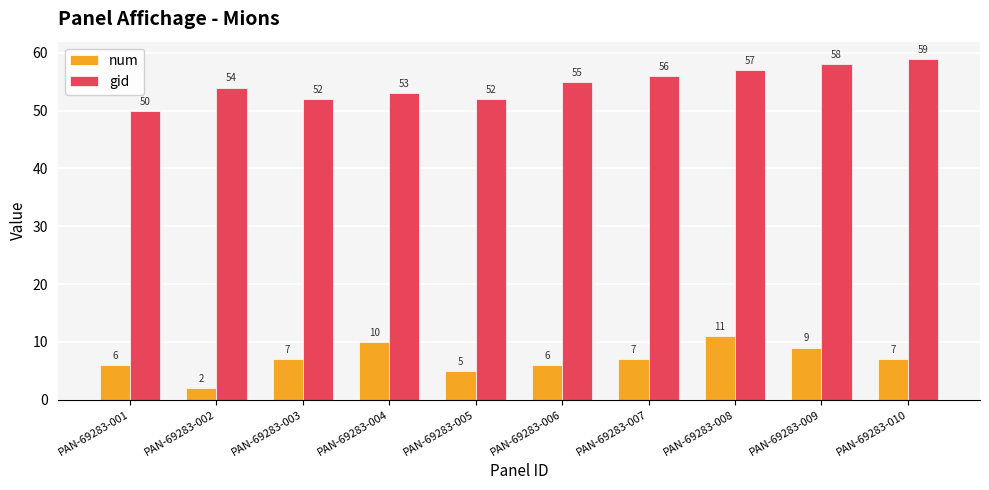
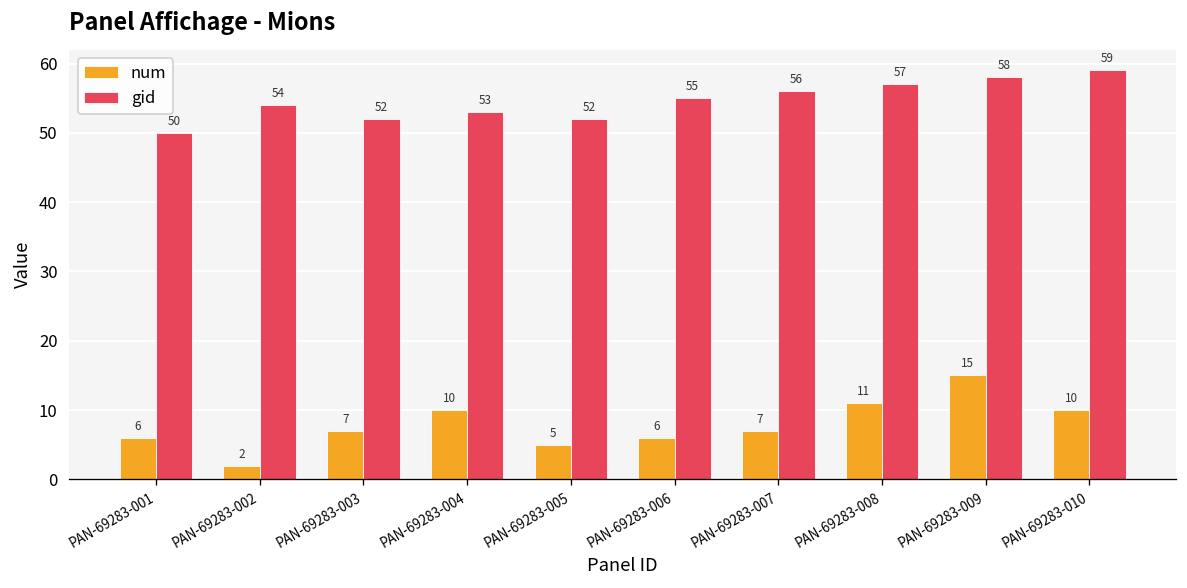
  {
    "num": {
      "PAN-69283-001": 6,
      "PAN-69283-002": 2,
      "PAN-69283-003": 7,
      "PAN-69283-004": 10,
      "PAN-69283-005": 5,
      "PAN-69283-006": 6,
      "PAN-69283-007": 7,
      "PAN-69283-008": 11,
-     "PAN-69283-009": 9,
-     "PAN-69283-010": 7
+     "PAN-69283-009": 15,
+     "PAN-69283-010": 10
    },
    "gid": {
      "PAN-69283-001": 50,
      "PAN-69283-002": 54,
      "PAN-69283-003": 52,
      "PAN-69283-004": 53,
      "PAN-69283-005": 52,
      "PAN-69283-006": 55,
      "PAN-69283-007": 56,
      "PAN-69283-008": 57,
      "PAN-69283-009": 58,
      "PAN-69283-010": 59
    }
  }
